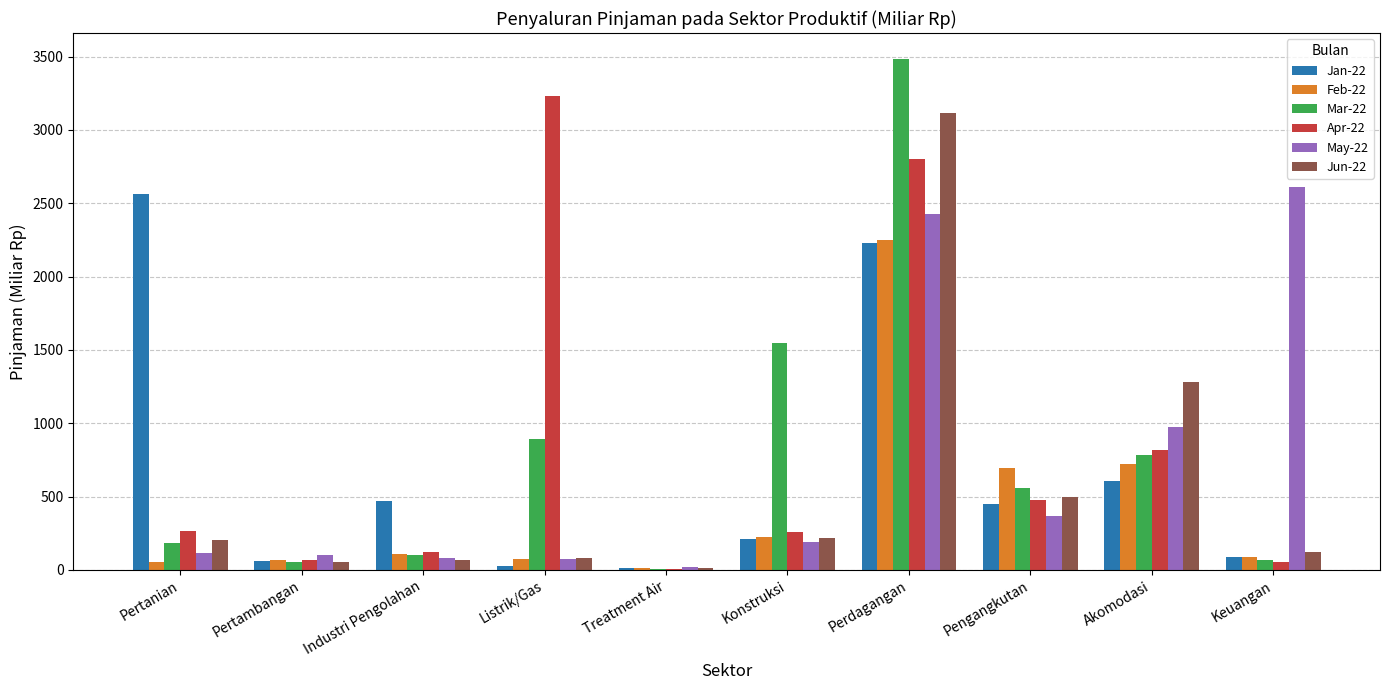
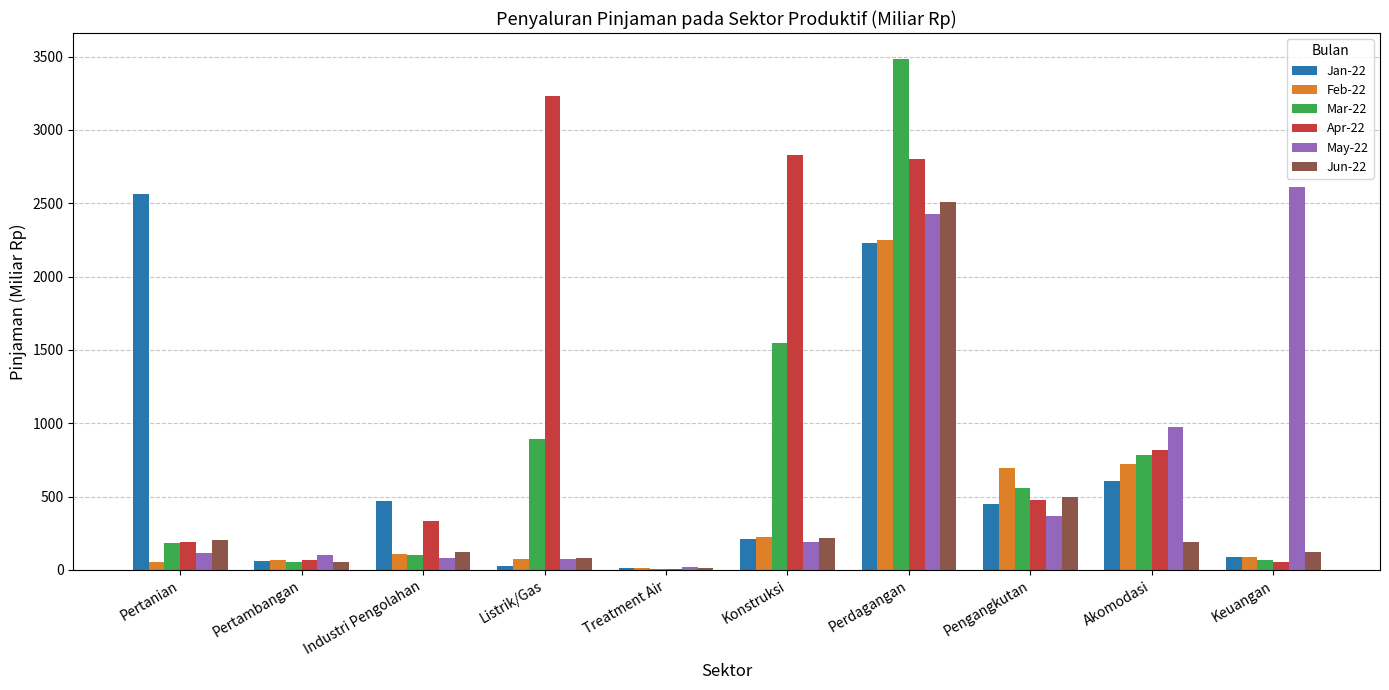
  {
    "Jan-22": {
      "Pertanian": 2560,
      "Pertambangan": 60,
      "Industri Pengolahan": 470,
      "Listrik/Gas": 30,
      "Konstruksi": 210,
      "Perdagangan": 2230,
      "Pengangkutan": 450,
      "Akomodasi": 600,
      "Keuangan": 90
    },
    "Feb-22": {
      "Pertanian": 60,
      "Pertambangan": 60,
      "Industri Pengolahan": 110,
      "Listrik/Gas": 80,
      "Konstruksi": 230,
      "Perdagangan": 2250,
      "Pengangkutan": 690,
      "Akomodasi": 730,
      "Keuangan": 90
    },
    "Mar-22": {
      "Pertanian": 180,
      "Pertambangan": 50,
      "Industri Pengolahan": 100,
      "Listrik/Gas": 890,
      "Konstruksi": 1550,
      "Perdagangan": 3490,
      "Pengangkutan": 560,
      "Akomodasi": 780,
      "Keuangan": 70
    },
    "Apr-22": {
-     "Pertanian": 260,
+     "Pertanian": 190,
      "Pertambangan": 70,
-     "Industri Pengolahan": 120,
+     "Industri Pengolahan": 330,
      "Listrik/Gas": 3230,
-     "Konstruksi": 260,
+     "Konstruksi": 2830,
      "Perdagangan": 2800,
      "Pengangkutan": 480,
      "Akomodasi": 820,
      "Keuangan": 60
    },
    "May-22": {
      "Pertanian": 120,
      "Pertambangan": 100,
      "Industri Pengolahan": 80,
      "Listrik/Gas": 70,
      "Treatment Air": 20,
      "Konstruksi": 190,
      "Perdagangan": 2430,
      "Pengangkutan": 370,
      "Akomodasi": 970,
      "Keuangan": 2610
    },
    "Jun-22": {
      "Pertanian": 200,
      "Pertambangan": 50,
-     "Industri Pengolahan": 70,
+     "Industri Pengolahan": 120,
      "Listrik/Gas": 80,
      "Konstruksi": 220,
-     "Perdagangan": 3120,
+     "Perdagangan": 2510,
      "Pengangkutan": 500,
-     "Akomodasi": 1280,
+     "Akomodasi": 190,
      "Keuangan": 120
    }
  }
